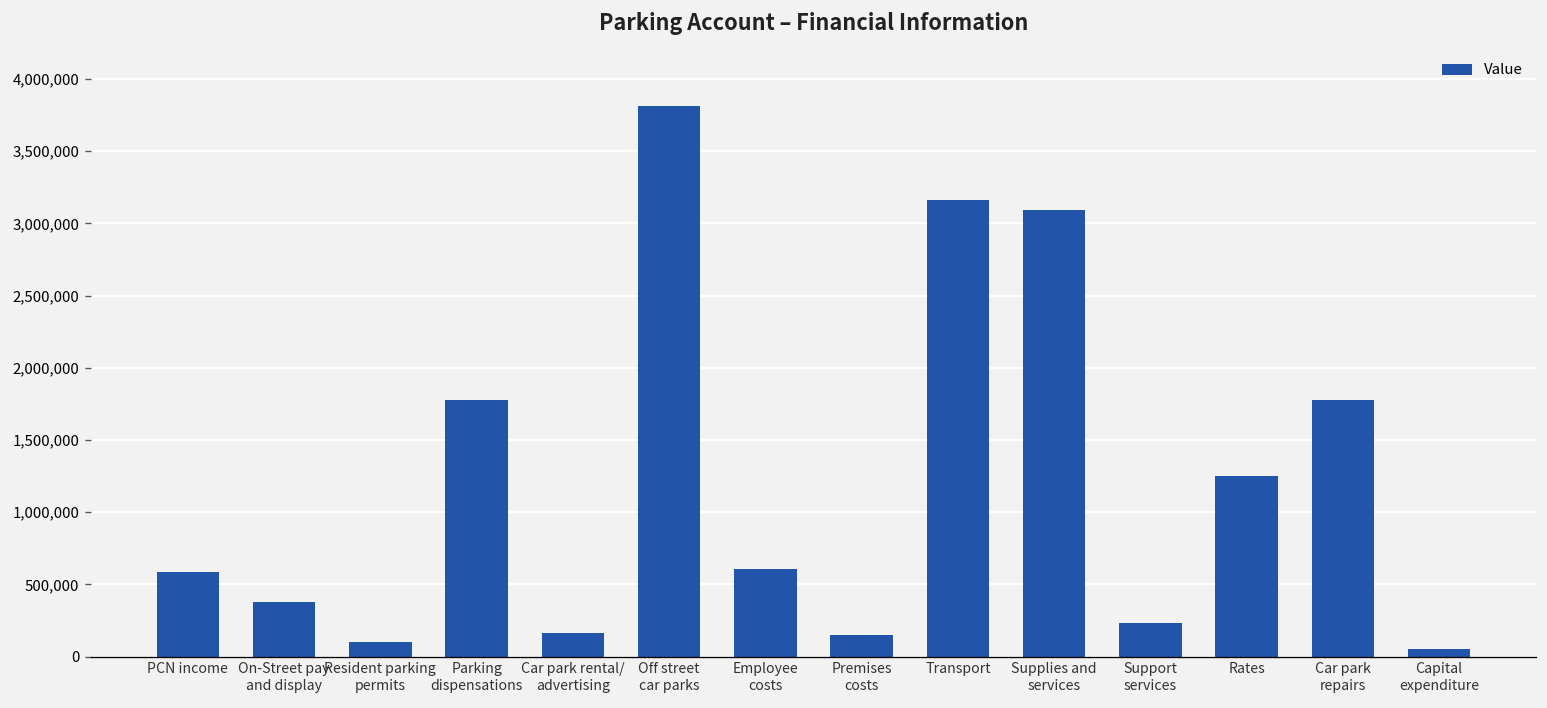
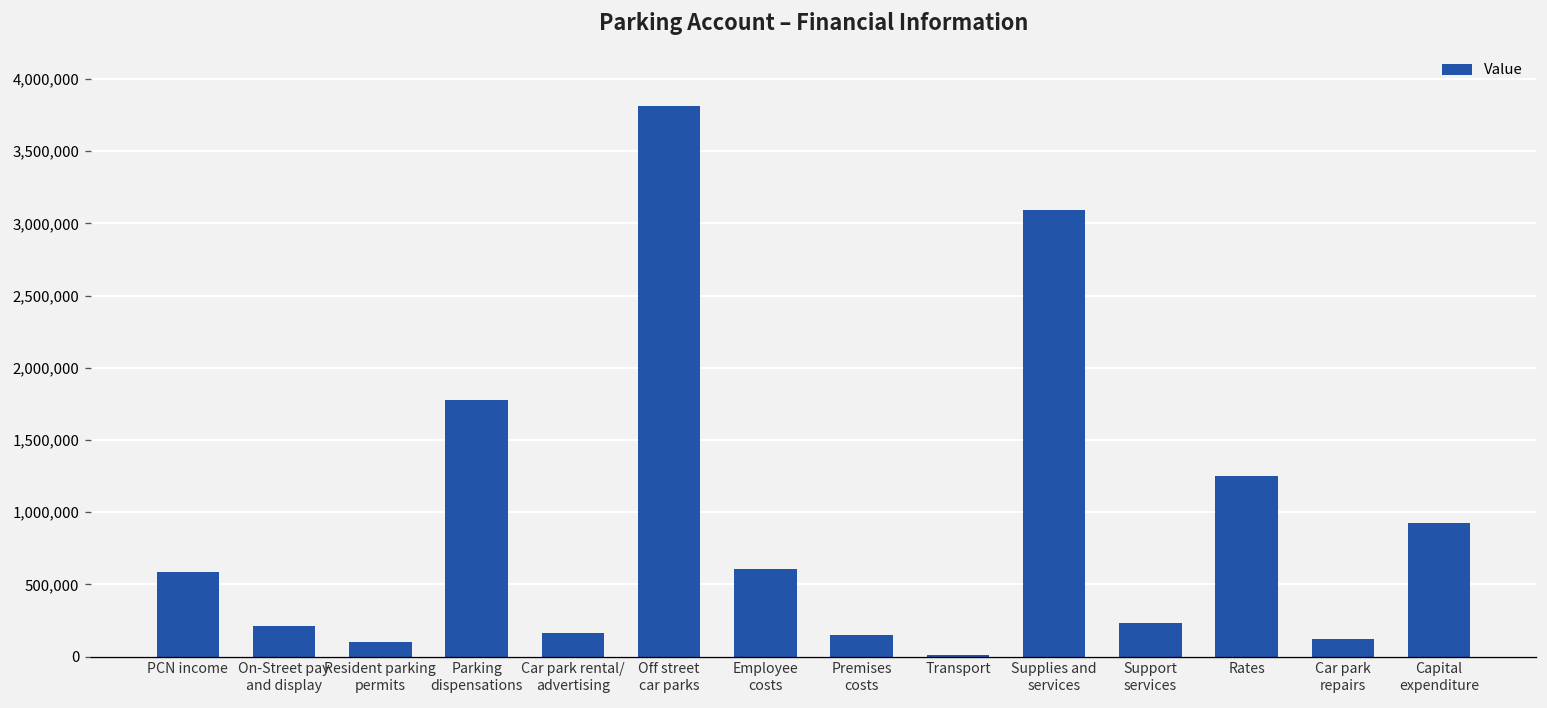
  {
    "PCN income": "590,000",
-   "On-Street pay and display": "380,000",
+   "On-Street pay and display": "210,000",
    "Resident parking permits": "100,000",
    "Parking dispensations": "1,770,000",
    "Car park rental/ advertising": "160,000",
    "Off street car parks": "3,810,000",
    "Employee costs": "610,000",
    "Premises costs": "150,000",
-   "Transport": "3,160,000",
+   "Transport": "10,000",
    "Supplies and services": "3,090,000",
    "Support services": "230,000",
    "Rates": "1,250,000",
-   "Car park repairs": "1,770,000",
-   "Capital expenditure": "50,000"
+   "Car park repairs": "120,000",
+   "Capital expenditure": "920,000"
  }
